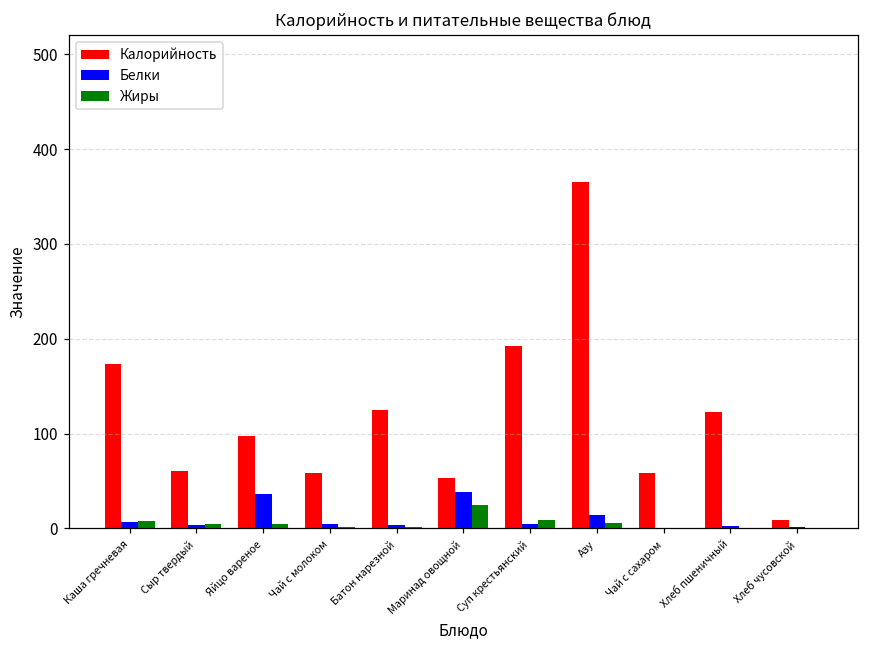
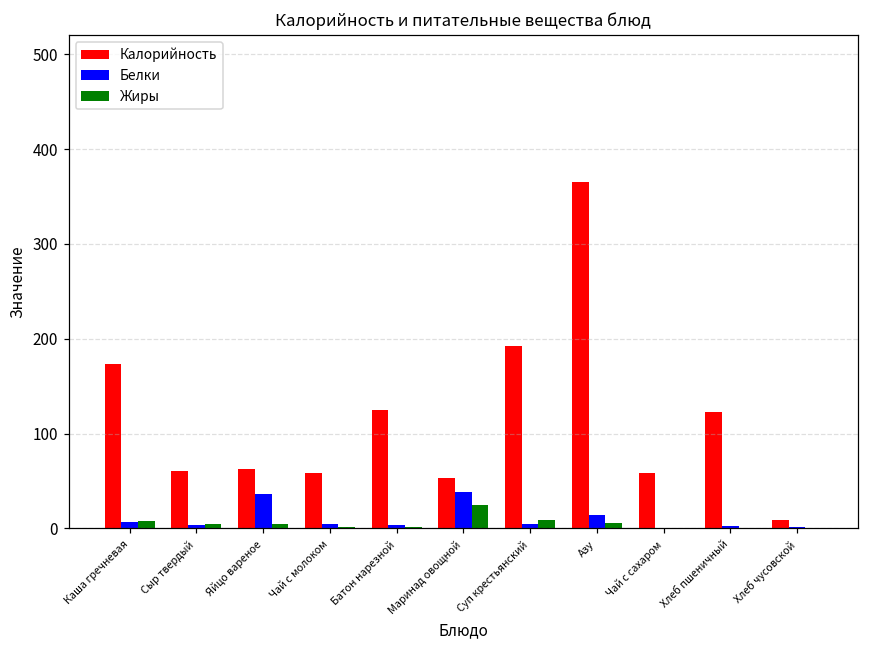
  {
    "Калорийность": {
      "Каша гречневая": 170,
      "Сыр твердый": 60,
-     "Яйцо вареное": 100,
+     "Яйцо вареное": 60,
      "Чай с молоком": 60,
      "Батон нарезной": 130,
      "Маринад овощной": 50,
      "Суп крестьянский": 190,
      "Азу": 370,
      "Чай с сахаром": 60,
      "Хлеб пшеничный": 120,
      "Хлеб чусовской": 10
    },
    "Белки": {
      "Каша гречневая": 10,
      "Сыр твердый": 0,
      "Яйцо вареное": 40,
      "Чай с молоком": 0,
      "Батон нарезной": 0,
      "Маринад овощной": 40,
      "Суп крестьянский": 10,
      "Азу": 10
    },
    "Жиры": {
      "Каша гречневая": 10,
      "Сыр твердый": 0,
      "Яйцо вареное": 0,
      "Маринад овощной": 20,
      "Суп крестьянский": 10,
      "Азу": 10,
      "Чай с сахаром": 0
    }
  }
